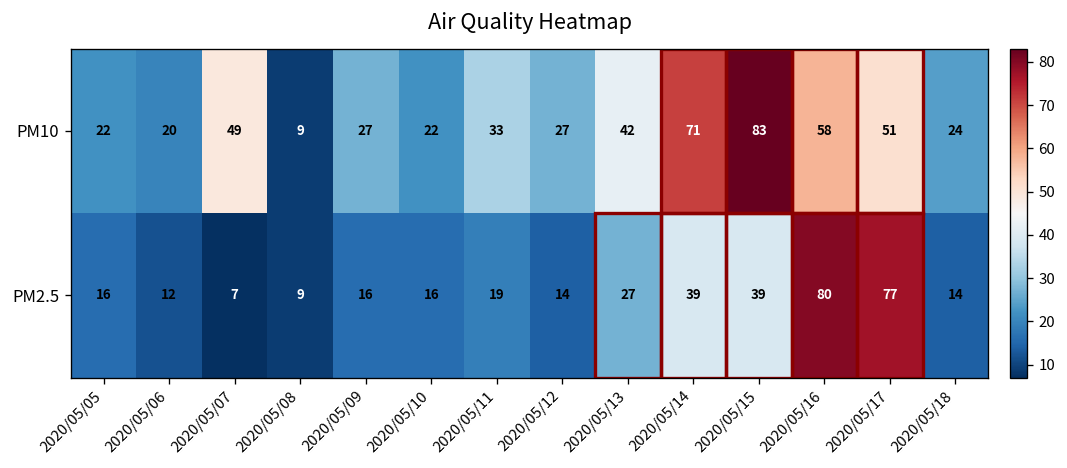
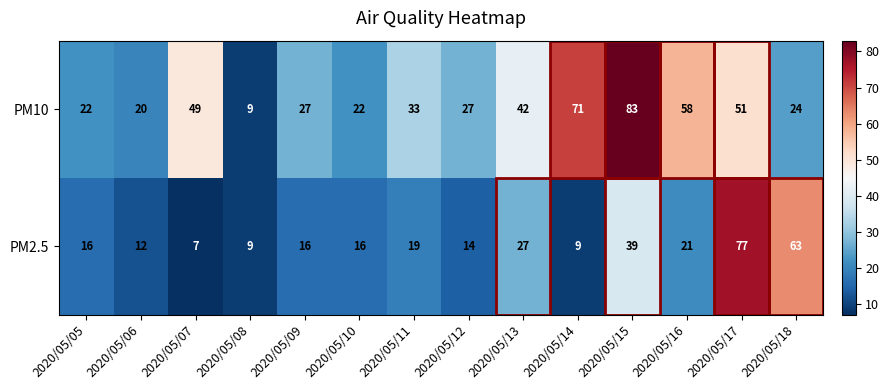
  {
    "PM10": {
      "2020/05/05": 22,
      "2020/05/06": 20,
      "2020/05/07": 49,
      "2020/05/08": 9,
      "2020/05/09": 27,
      "2020/05/10": 22,
      "2020/05/11": 33,
      "2020/05/12": 27,
      "2020/05/13": 42,
      "2020/05/14": 71,
      "2020/05/15": 83,
      "2020/05/16": 58,
      "2020/05/17": 51,
      "2020/05/18": 24
    },
    "PM2.5": {
      "2020/05/05": 16,
      "2020/05/06": 12,
      "2020/05/07": 7,
      "2020/05/08": 9,
      "2020/05/09": 16,
      "2020/05/10": 16,
      "2020/05/11": 19,
      "2020/05/12": 14,
      "2020/05/13": 27,
-     "2020/05/14": 39,
+     "2020/05/14": 9,
      "2020/05/15": 39,
-     "2020/05/16": 80,
+     "2020/05/16": 21,
      "2020/05/17": 77,
-     "2020/05/18": 14
+     "2020/05/18": 63
    }
  }
